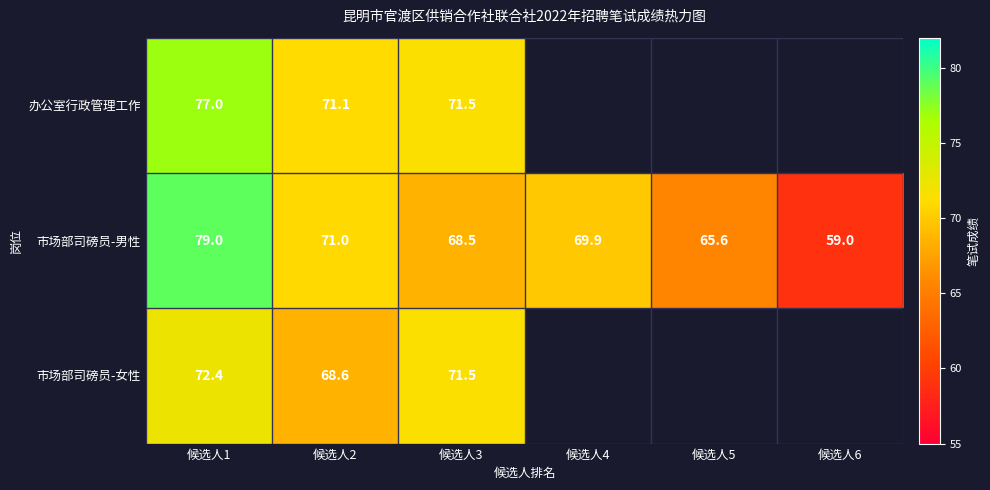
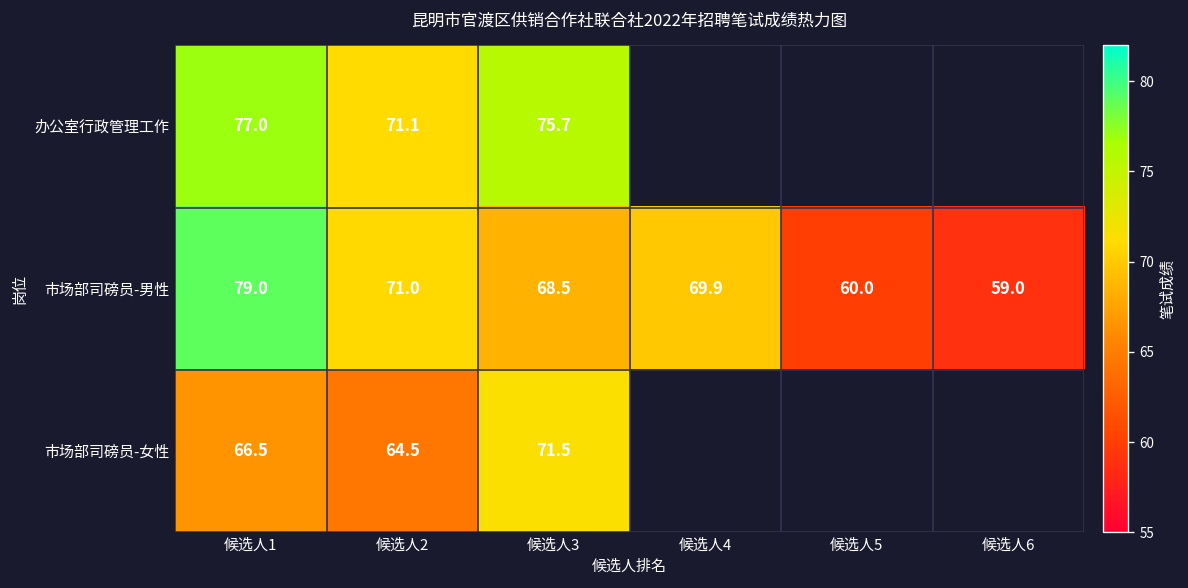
  {
    "办公室行政管理工作": {
      "候选人1": 77.0,
      "候选人2": 71.1,
-     "候选人3": 71.5
+     "候选人3": 75.7
    },
    "市场部司磅员-男性": {
      "候选人1": 79.0,
      "候选人2": 71.0,
      "候选人3": 68.5,
      "候选人4": 69.9,
-     "候选人5": 65.6,
+     "候选人5": 60.0,
      "候选人6": 59.0
    },
    "市场部司磅员-女性": {
-     "候选人1": 72.4,
-     "候选人2": 68.6,
+     "候选人1": 66.5,
+     "候选人2": 64.5,
      "候选人3": 71.5
    }
  }
